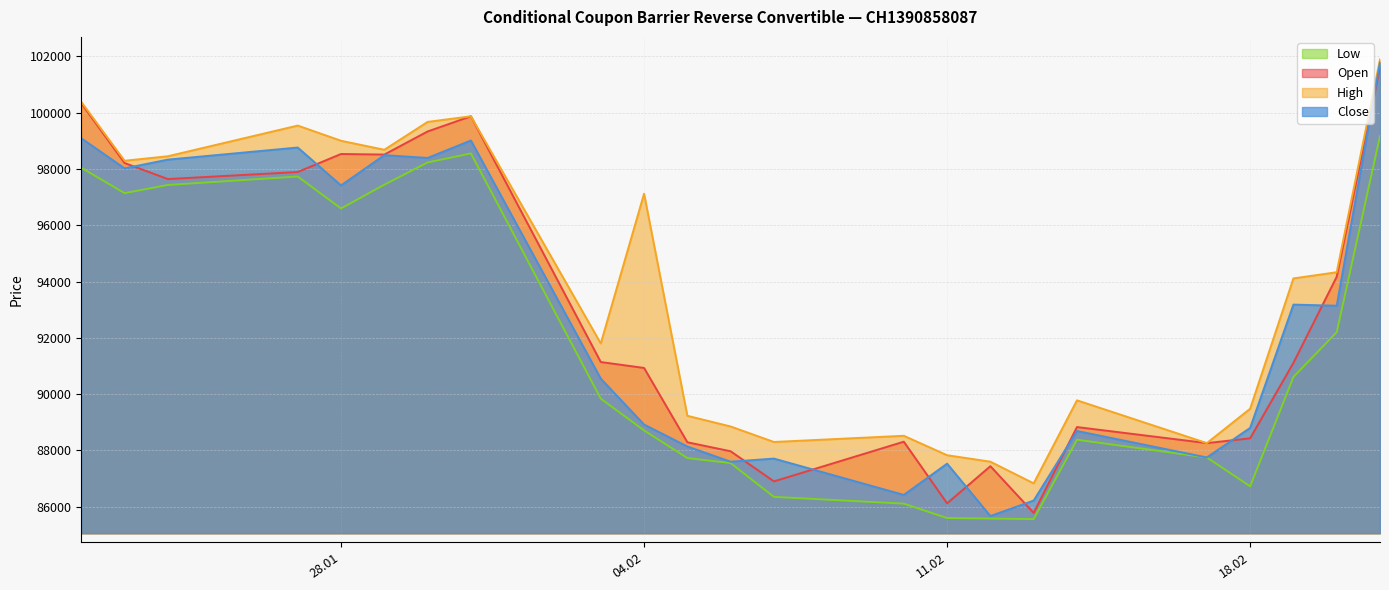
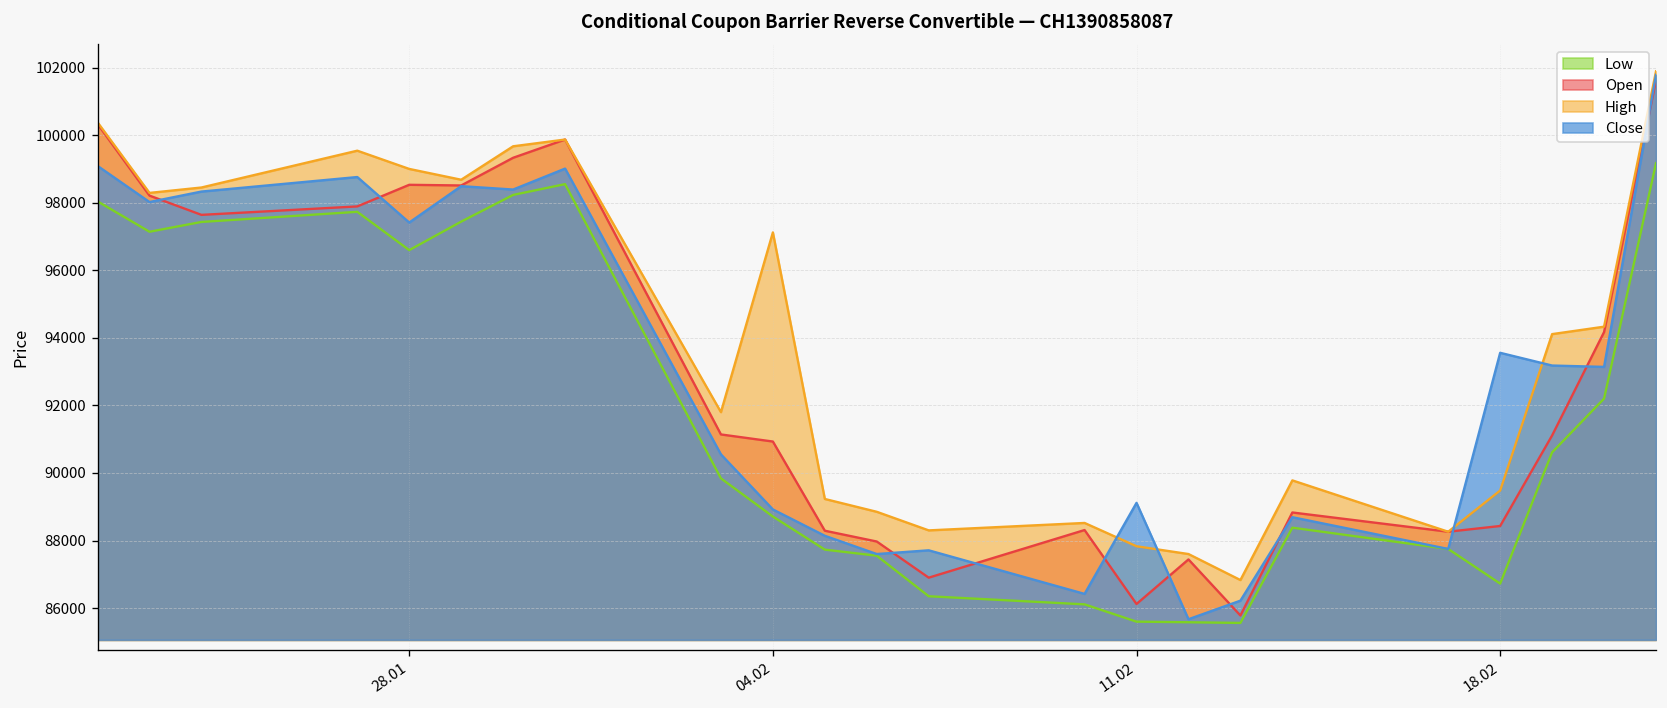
  {
    "Low": {
      "28.01": 96600,
      "04.02": 88700,
      "11.02": 85600,
      "18.02": 86700
    },
    "Open": {
      "28.01": 98500,
      "04.02": 90900,
      "11.02": 86100,
      "18.02": 88400
    },
    "High": {
      "28.01": 99000,
      "04.02": 97100,
      "11.02": 87800,
      "18.02": 89500
    },
    "Close": {
      "28.01": 97400,
      "04.02": 88900,
-     "11.02": 87500,
-     "18.02": 88800
+     "11.02": 89100,
+     "18.02": 93600
    }
  }
